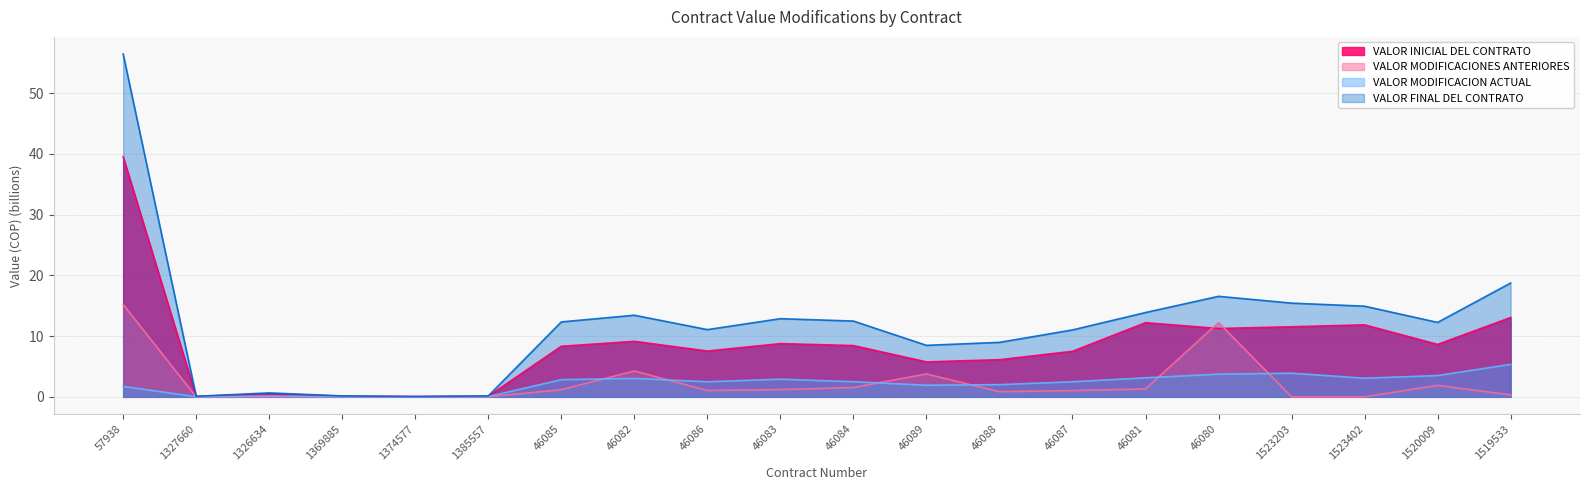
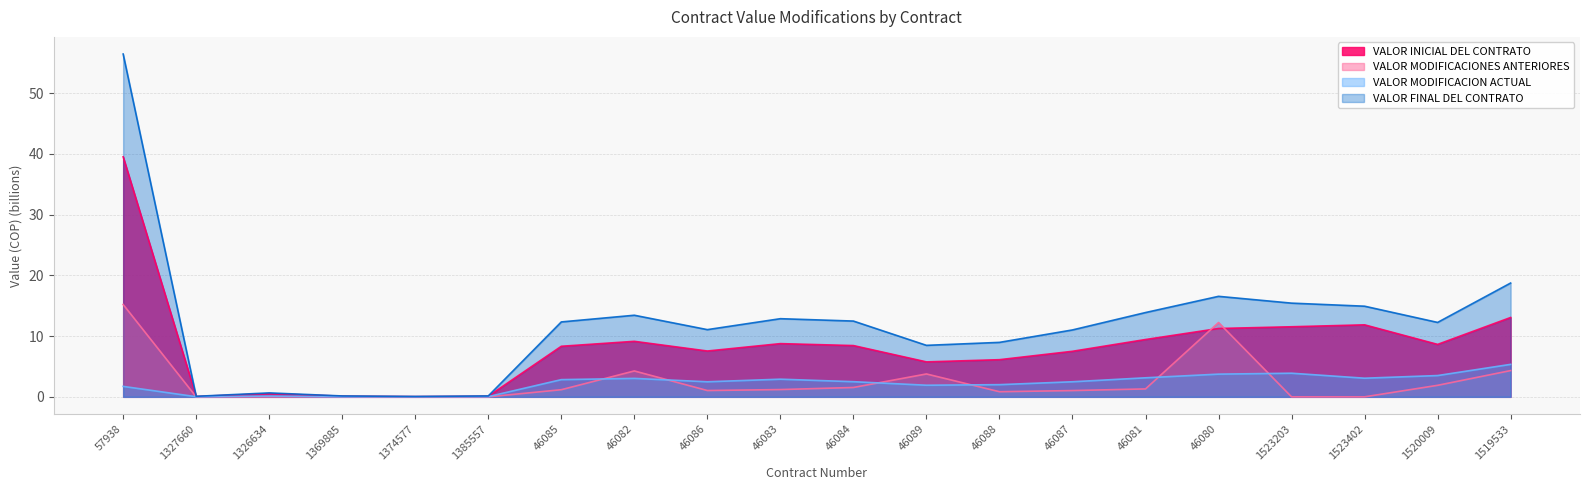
  {
    "VALOR INICIAL DEL CONTRATO": {
      "57938": 39,
      "46085": 8,
      "46082": 9,
      "46086": 8,
      "46083": 9,
      "46084": 8,
      "46089": 6,
      "46088": 6,
      "46087": 7,
-     "46081": 12,
+     "46081": 9,
      "46080": 11,
      "1523203": 12,
      "1523402": 12,
      "1520009": 9,
      "1519533": 13
    },
    "VALOR MODIFICACIONES ANTERIORES": {
      "57938": 15,
      "46085": 1,
      "46082": 4,
      "46086": 1,
      "46083": 1,
      "46084": 2,
      "46089": 4,
      "46088": 1,
      "46087": 1,
      "46081": 1,
      "46080": 12,
      "1523203": 0,
      "1523402": 0,
      "1520009": 2,
-     "1519533": 0
+     "1519533": 4
    }
  }
